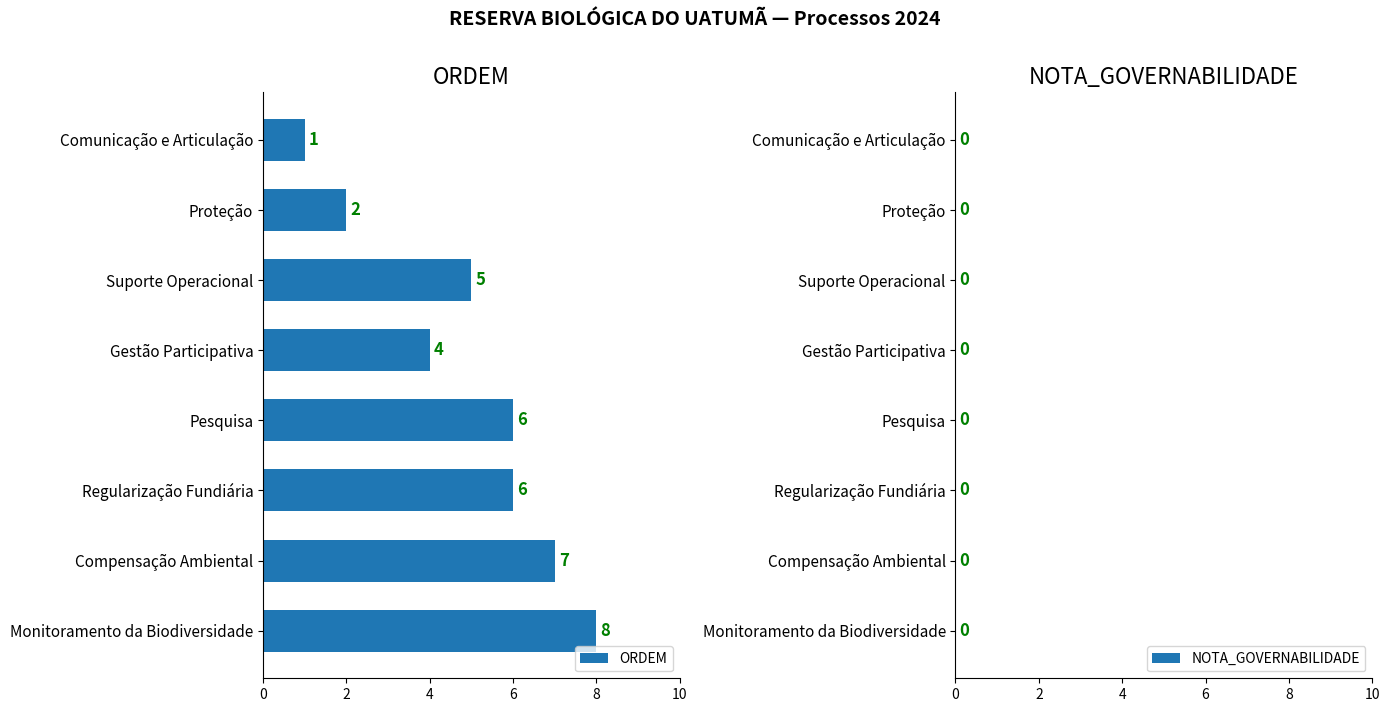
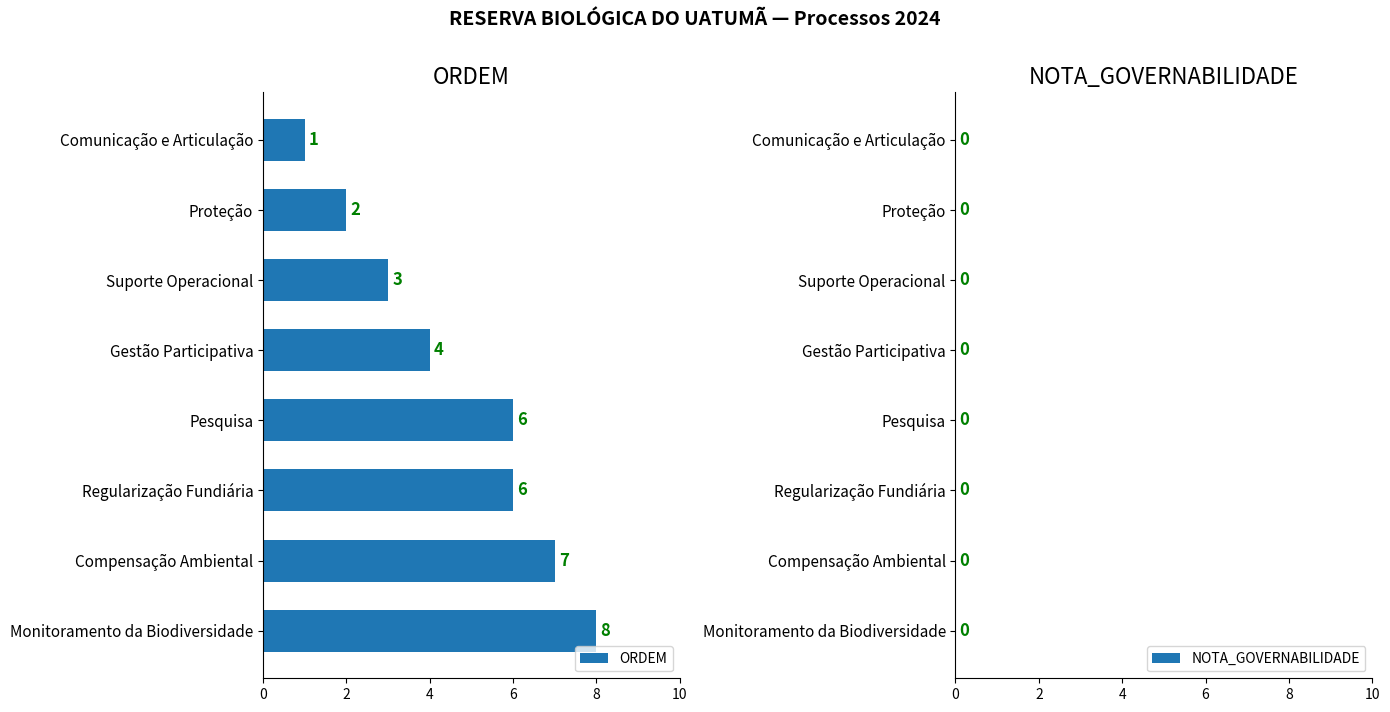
  {
    "ORDEM": {
      "Comunicação e Articulação": 1,
      "Proteção": 2,
-     "Suporte Operacional": 5,
+     "Suporte Operacional": 3,
      "Gestão Participativa": 4,
      "Pesquisa": 6,
      "Regularização Fundiária": 6,
      "Compensação Ambiental": 7,
      "Monitoramento da Biodiversidade": 8
    },
    "NOTA_GOVERNABILIDADE": {
      "Comunicação e Articulação": 0,
      "Proteção": 0,
      "Suporte Operacional": 0,
      "Gestão Participativa": 0,
      "Pesquisa": 0,
      "Regularização Fundiária": 0,
      "Compensação Ambiental": 0,
      "Monitoramento da Biodiversidade": 0
    }
  }
